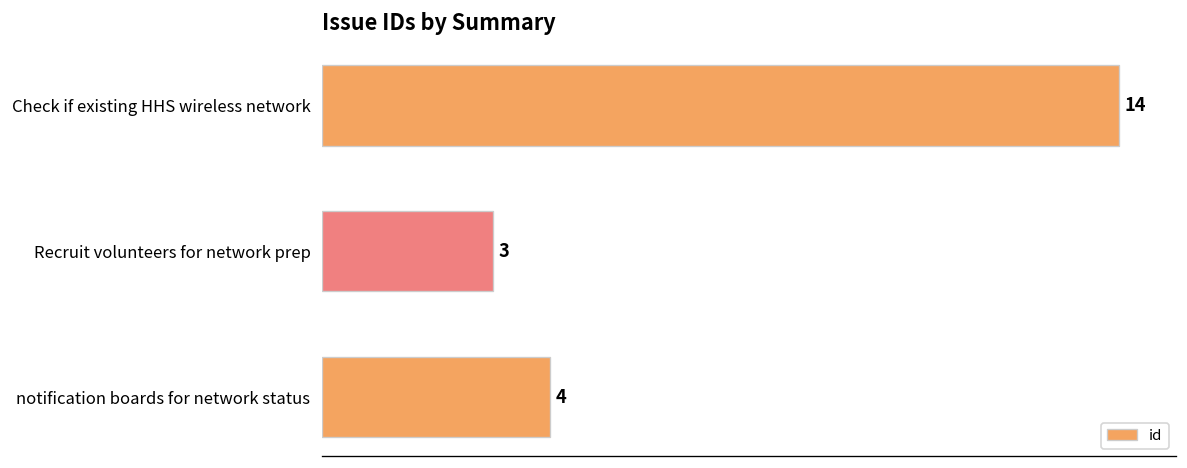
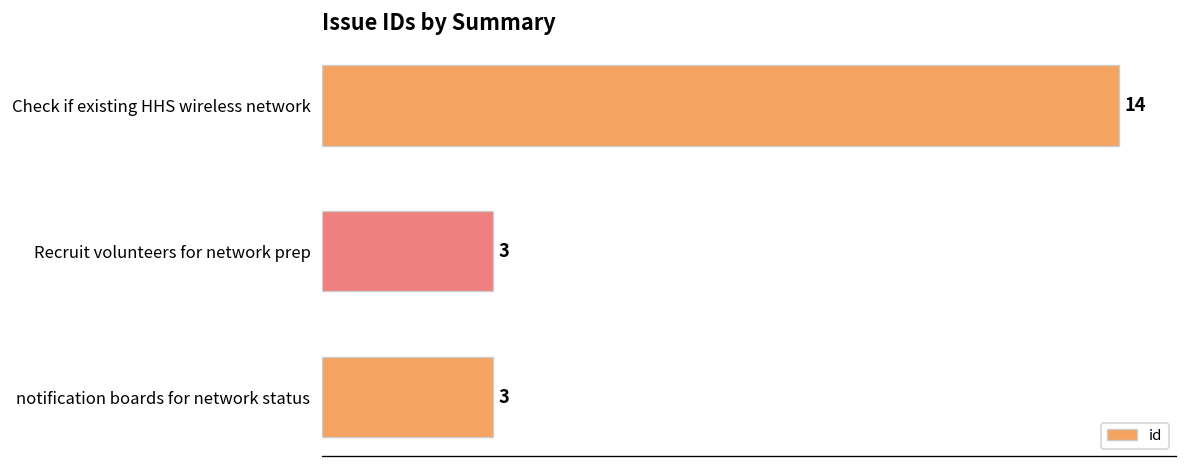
  {
    "Check if existing HHS wireless network": 14,
    "Recruit volunteers for network prep": 3,
-   "notification boards for network status": 4
+   "notification boards for network status": 3
  }
